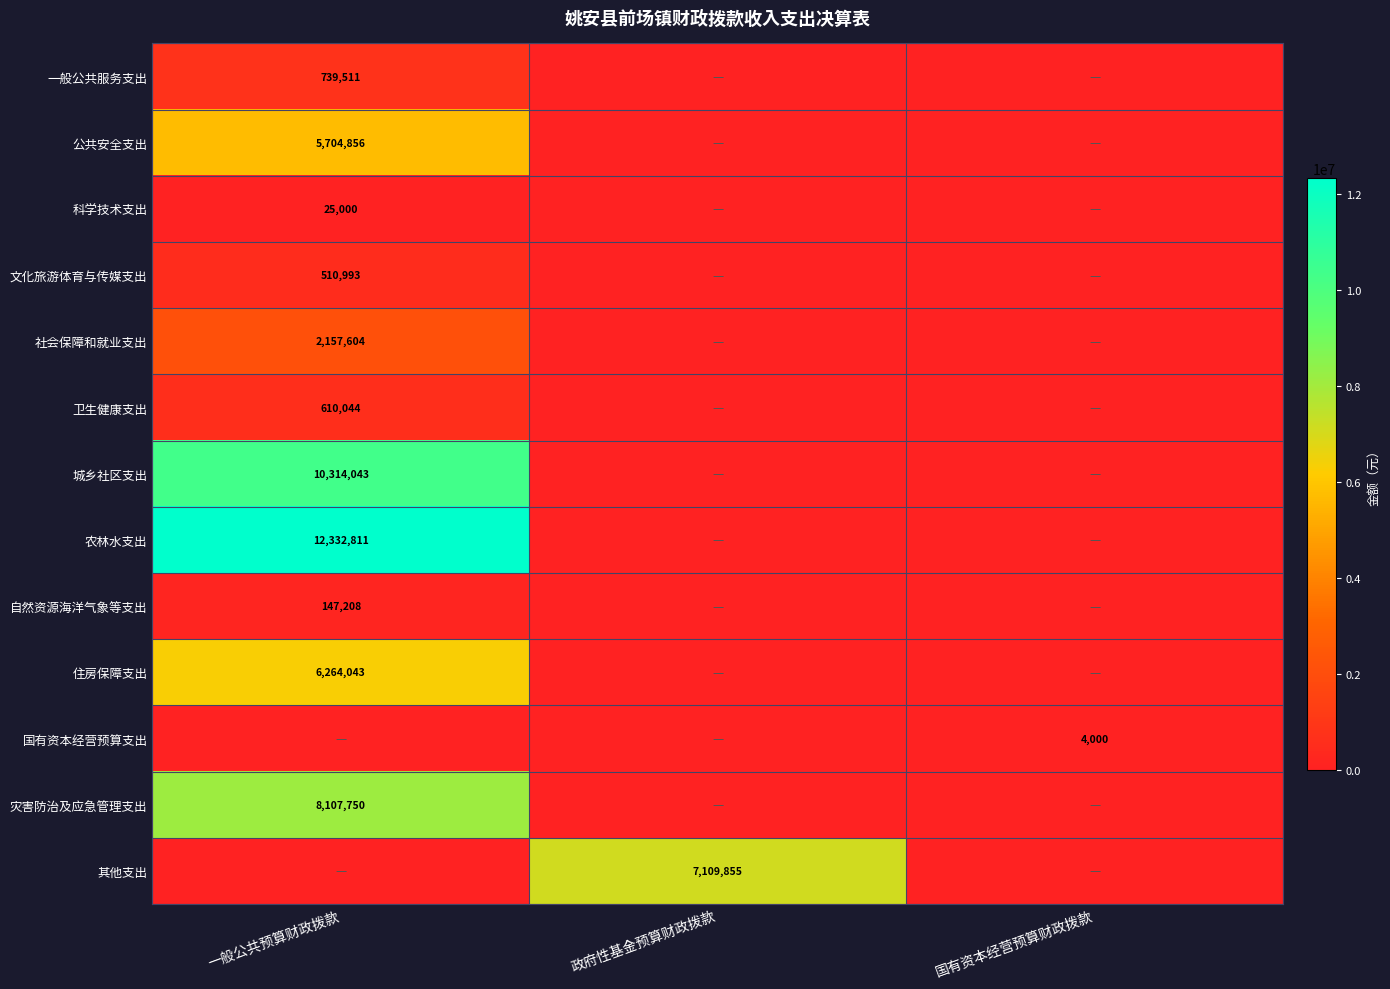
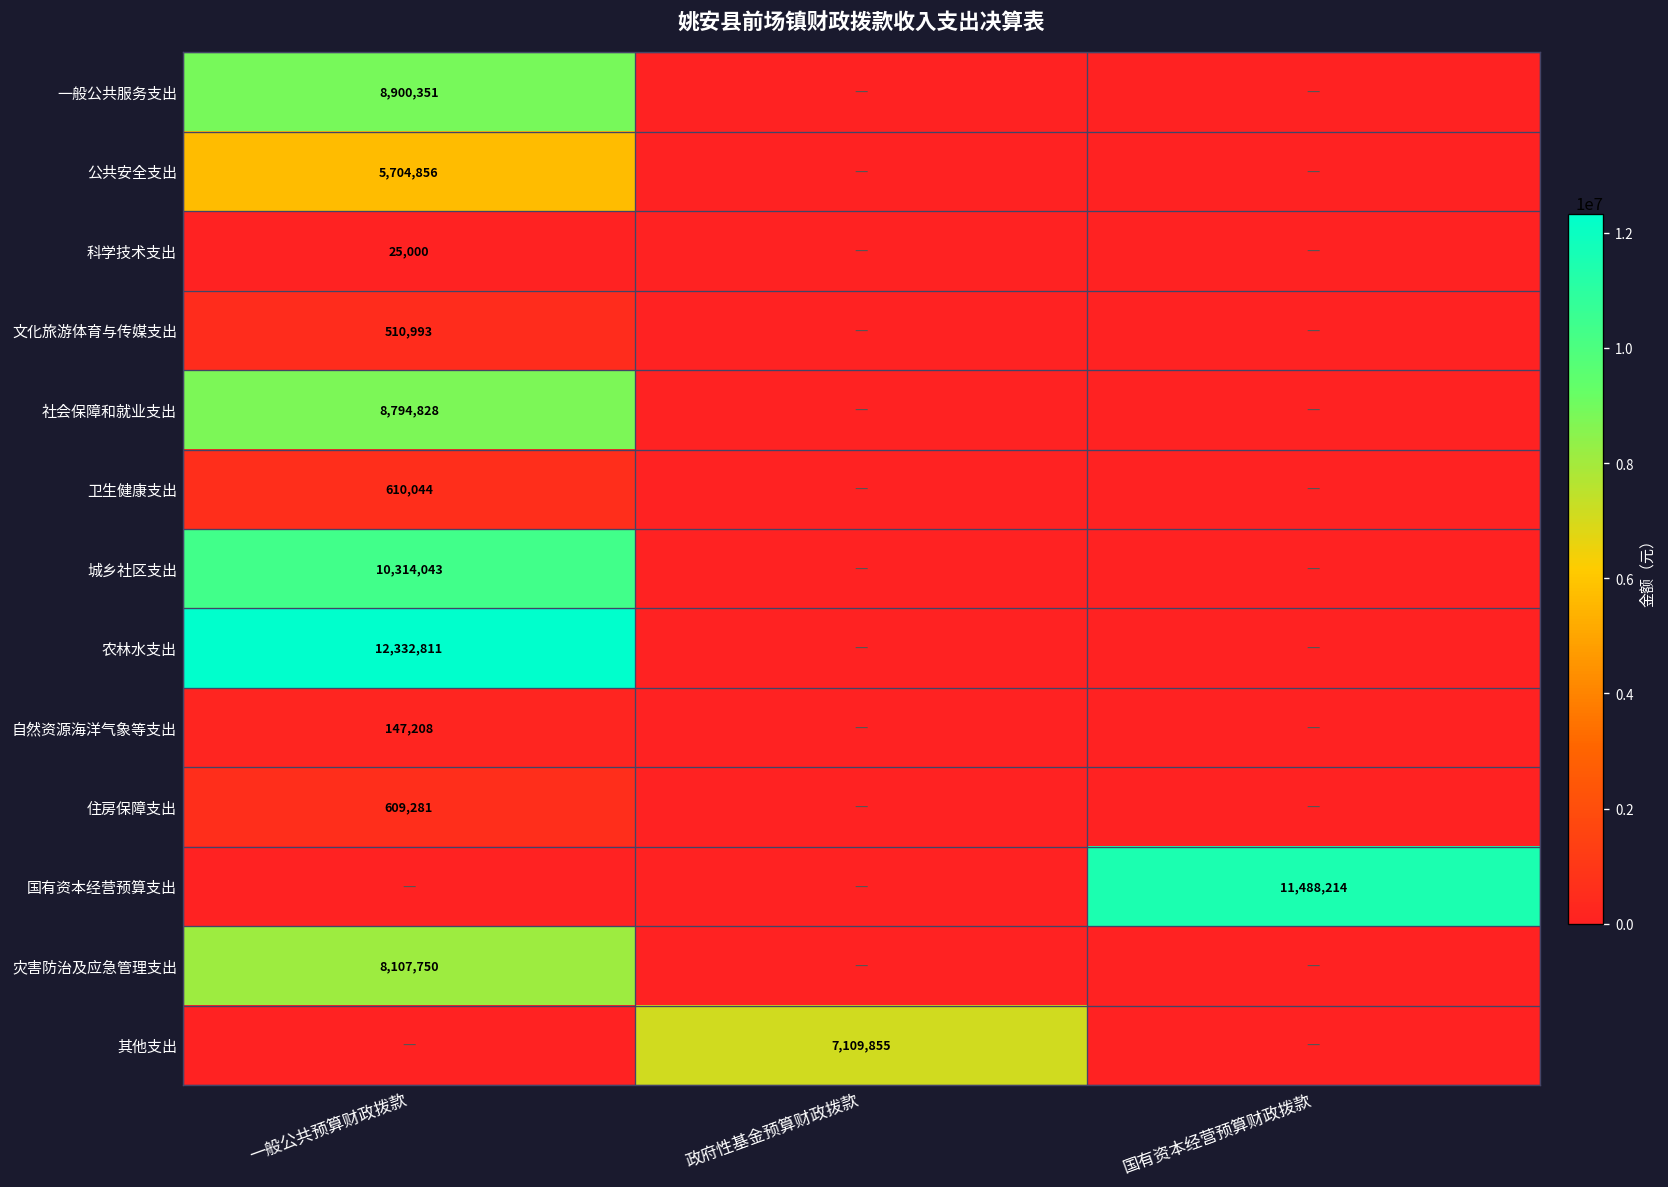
  {
    "一般公共服务支出": {
-     "一般公共预算财政拨款": "739,511"
+     "一般公共预算财政拨款": "8,900,351"
    },
    "公共安全支出": {
      "一般公共预算财政拨款": "5,704,856"
    },
    "科学技术支出": {
      "一般公共预算财政拨款": "25,000"
    },
    "文化旅游体育与传媒支出": {
      "一般公共预算财政拨款": "510,993"
    },
    "社会保障和就业支出": {
-     "一般公共预算财政拨款": "2,157,604"
+     "一般公共预算财政拨款": "8,794,828"
    },
    "卫生健康支出": {
      "一般公共预算财政拨款": "610,044"
    },
    "城乡社区支出": {
      "一般公共预算财政拨款": "10,314,043"
    },
    "农林水支出": {
      "一般公共预算财政拨款": "12,332,811"
    },
    "自然资源海洋气象等支出": {
      "一般公共预算财政拨款": "147,208"
    },
    "住房保障支出": {
-     "一般公共预算财政拨款": "6,264,043"
+     "一般公共预算财政拨款": "609,281"
    },
    "国有资本经营预算支出": {
-     "国有资本经营预算财政拨款": "4,000"
+     "国有资本经营预算财政拨款": "11,488,214"
    },
    "灾害防治及应急管理支出": {
      "一般公共预算财政拨款": "8,107,750"
    },
    "其他支出": {
      "政府性基金预算财政拨款": "7,109,855"
    }
  }
